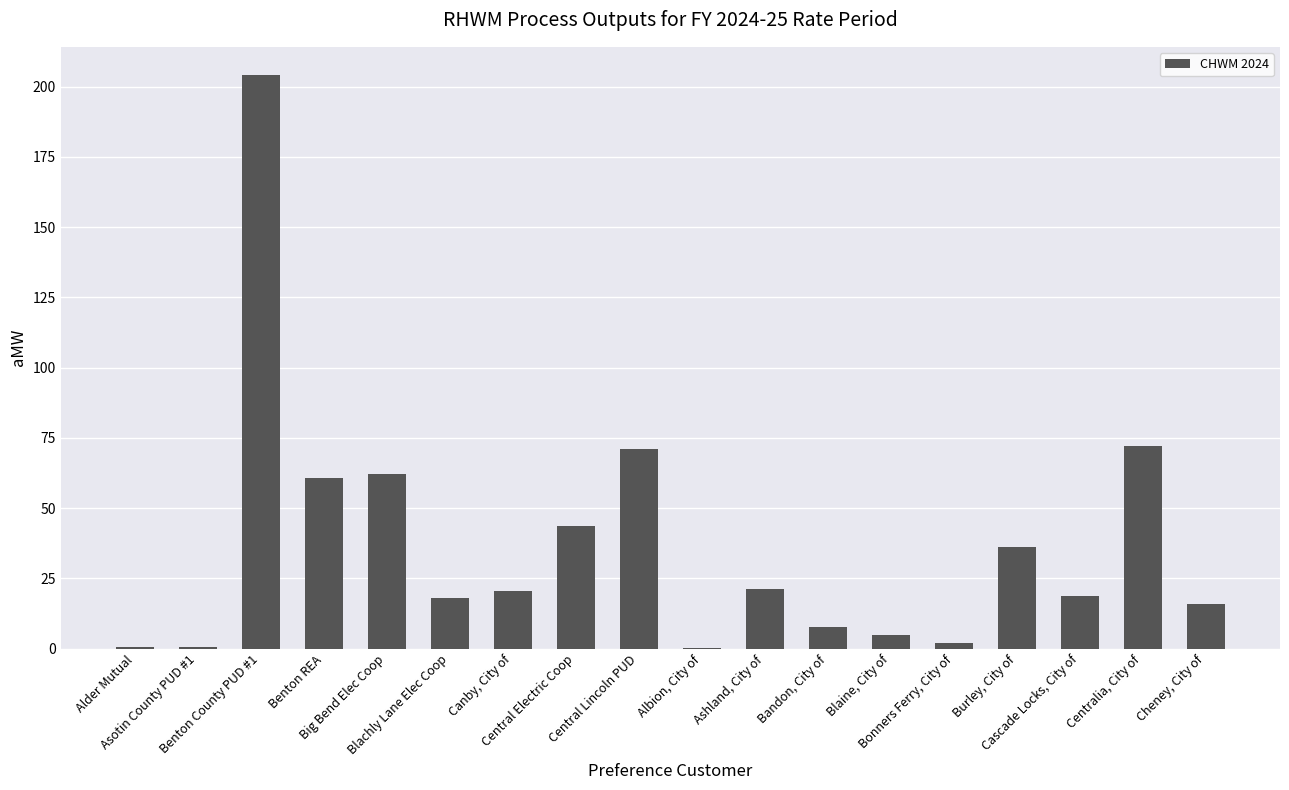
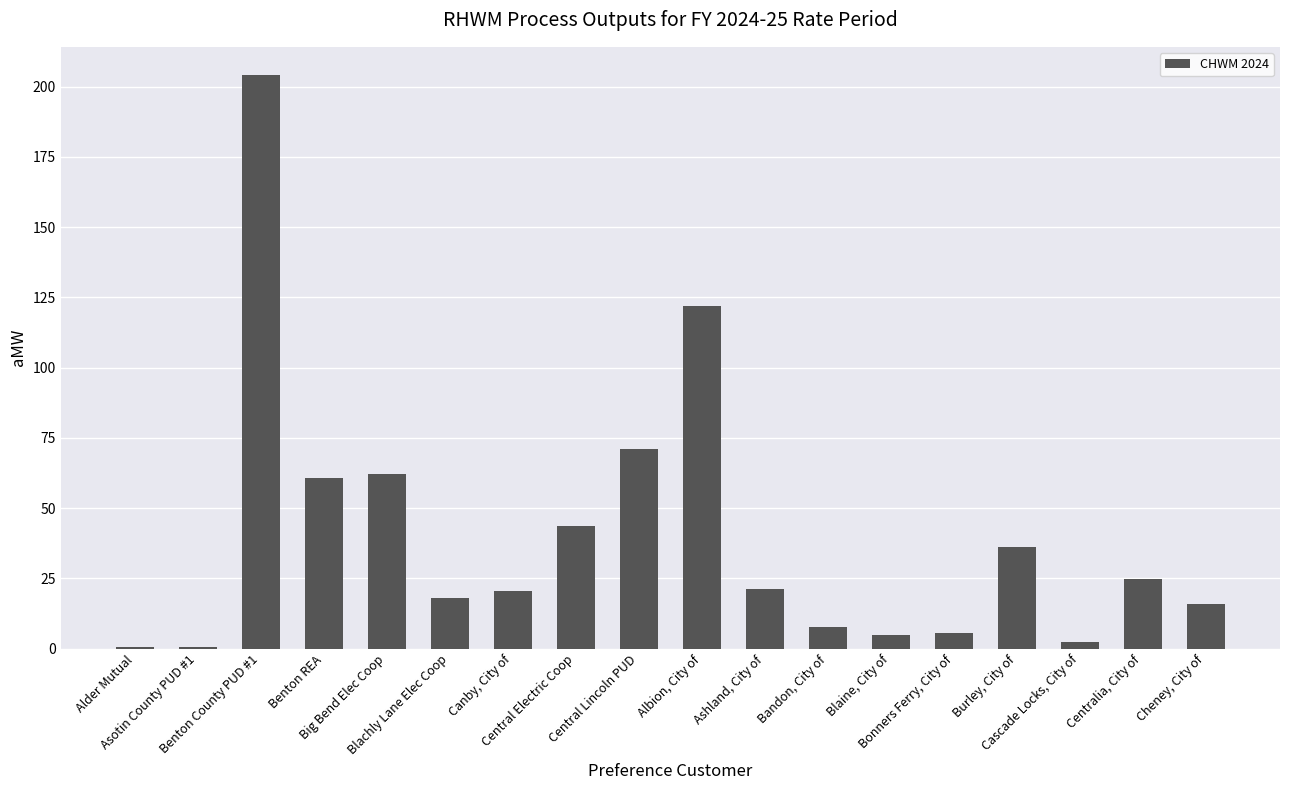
  {
    "Benton County PUD #1": 204,
    "Benton REA": 61,
    "Big Bend Elec Coop": 62,
    "Blachly Lane Elec Coop": 18,
    "Canby, City of": 21,
    "Central Electric Coop": 44,
    "Central Lincoln PUD": 71,
-   "Albion, City of": 0,
+   "Albion, City of": 122,
    "Ashland, City of": 21,
    "Bandon, City of": 8,
    "Blaine, City of": 5,
-   "Bonners Ferry, City of": 2,
+   "Bonners Ferry, City of": 5,
    "Burley, City of": 36,
-   "Cascade Locks, City of": 19,
-   "Centralia, City of": 72,
+   "Cascade Locks, City of": 2,
+   "Centralia, City of": 25,
    "Cheney, City of": 16
  }
